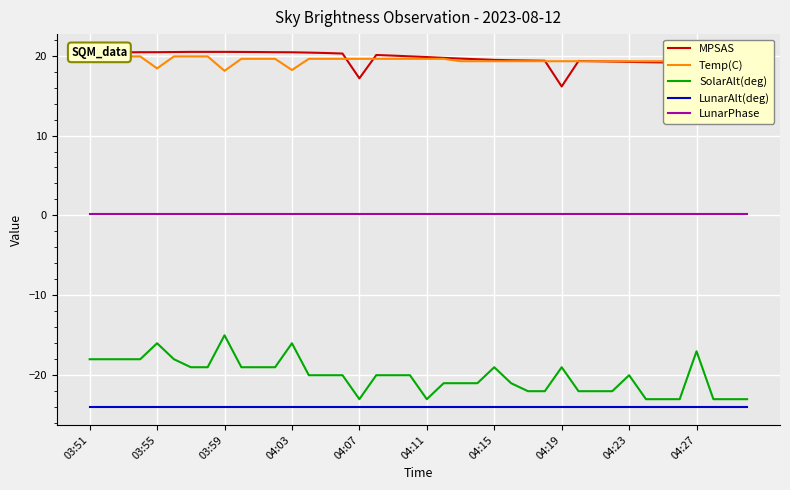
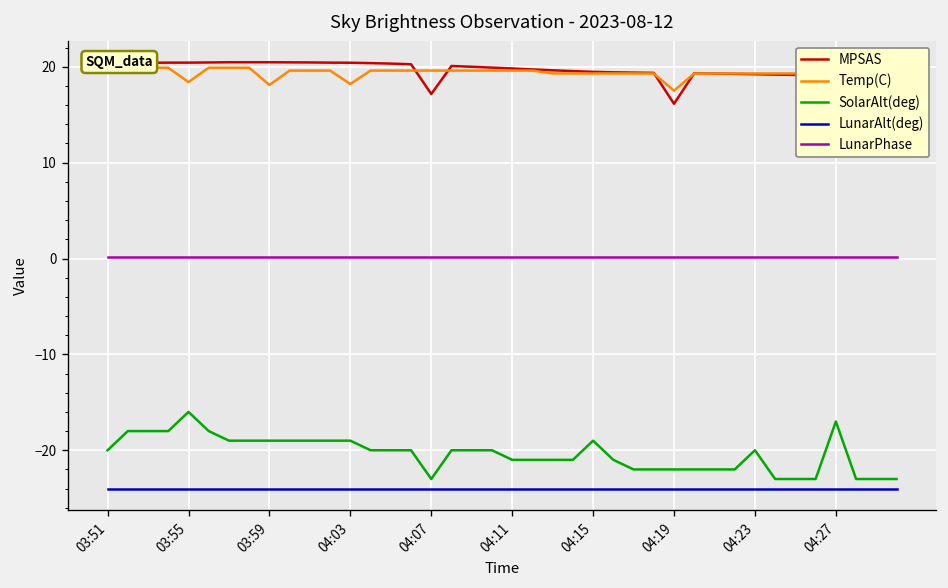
  {
    "MPSAS": {
      "03:55": 20,
      "03:59": 20,
      "04:03": 20,
      "04:07": 17,
      "04:19": 16
    },
    "Temp(C)": {
      "03:55": 18,
      "03:59": 18,
      "04:03": 18,
      "04:07": 20,
-     "04:19": 19
+     "04:19": 18
    },
    "SolarAlt(deg)": {
-     "03:51": -18,
+     "03:51": -20,
      "03:55": -16,
-     "03:59": -15,
-     "04:03": -16,
+     "03:59": -19,
+     "04:03": -19,
      "04:07": -23,
-     "04:11": -23,
+     "04:11": -21,
      "04:15": -19,
-     "04:19": -19,
+     "04:19": -22,
      "04:23": -20,
      "04:27": -17
    },
    "LunarAlt(deg)": {
      "03:51": -24,
      "03:55": -24,
      "03:59": -24,
      "04:03": -24,
      "04:07": -24,
      "04:11": -24,
      "04:15": -24,
      "04:19": -24,
      "04:23": -24,
      "04:27": -24
    },
    "LunarPhase": {
      "03:51": 0,
      "03:55": 0,
      "03:59": 0,
      "04:03": 0,
      "04:07": 0,
      "04:11": 0,
      "04:15": 0,
      "04:19": 0,
      "04:23": 0,
      "04:27": 0
    }
  }
